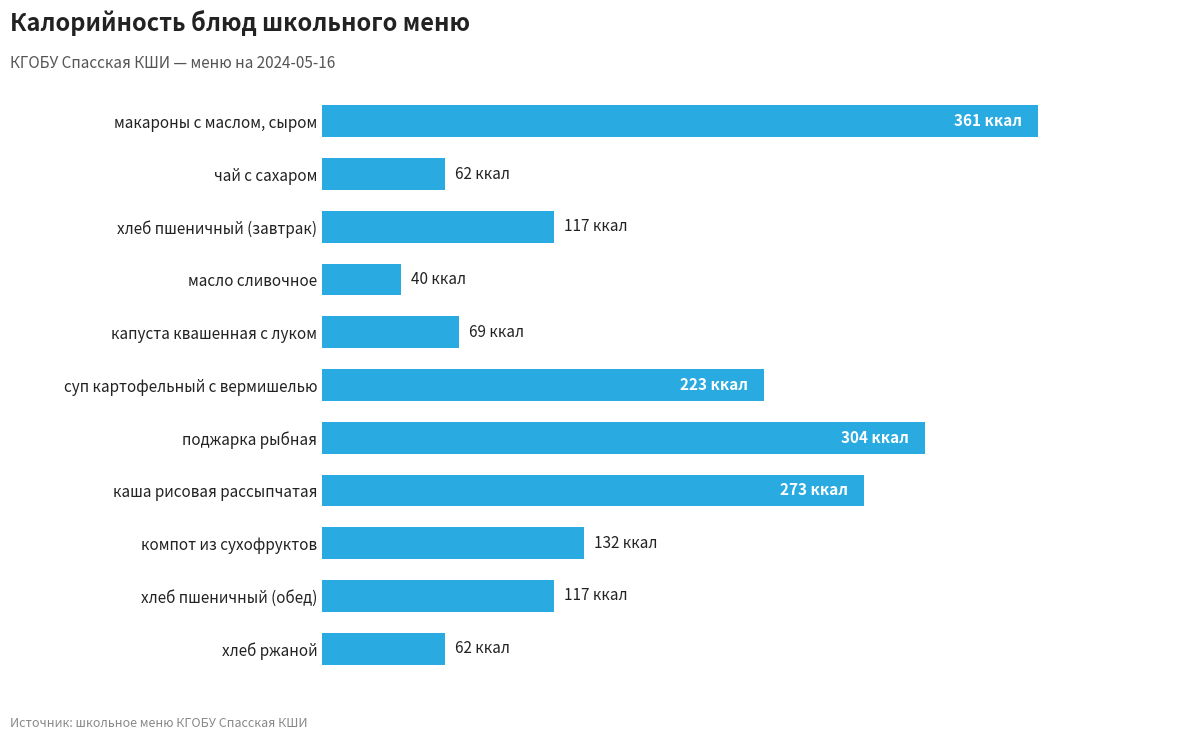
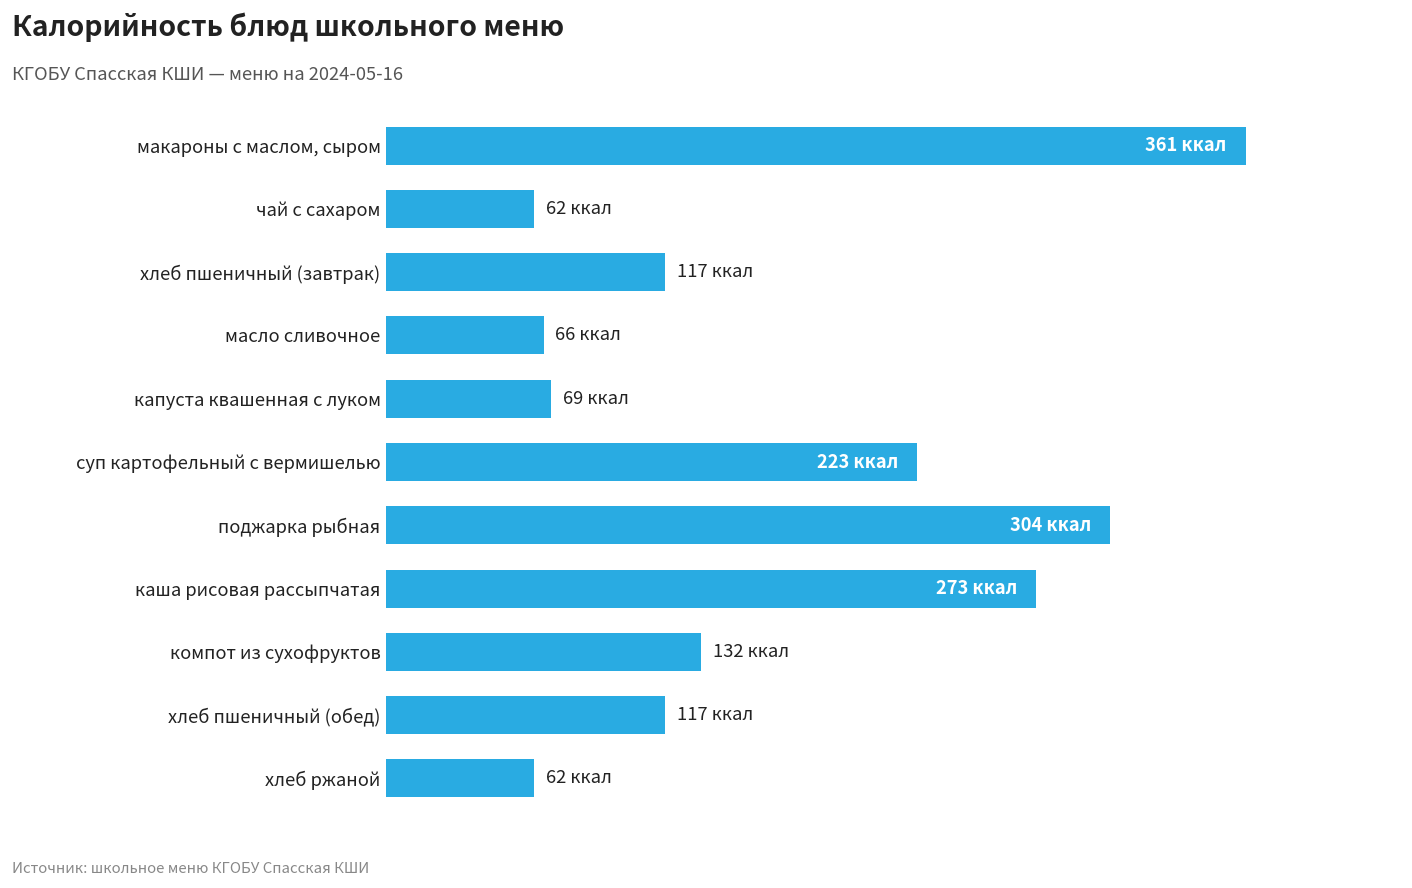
  {
    "макароны с маслом, сыром": 361,
    "чай с сахаром": 62,
    "хлеб пшеничный (завтрак)": 117,
-   "масло сливочное": 40,
+   "масло сливочное": 66,
    "капуста квашенная с луком": 69,
    "суп картофельный с вермишелью": 223,
    "поджарка рыбная": 304,
    "каша рисовая рассыпчатая": 273,
    "компот из сухофруктов": 132,
    "хлеб пшеничный (обед)": 117,
    "хлеб ржаной": 62
  }
